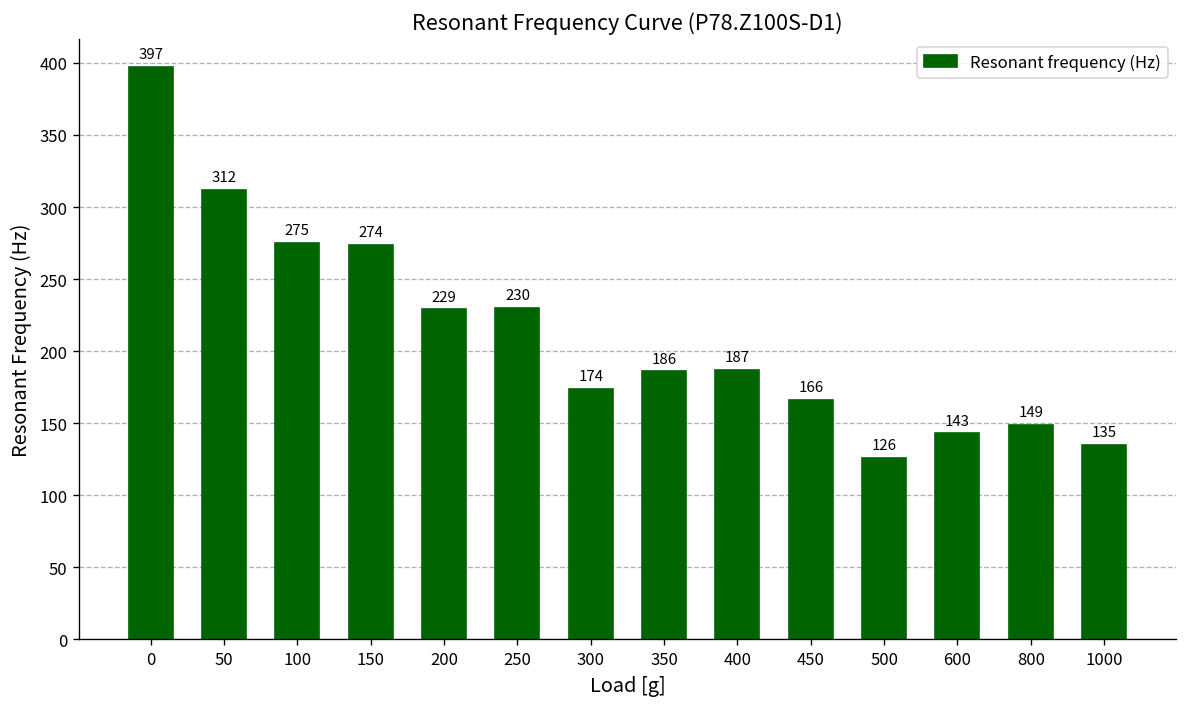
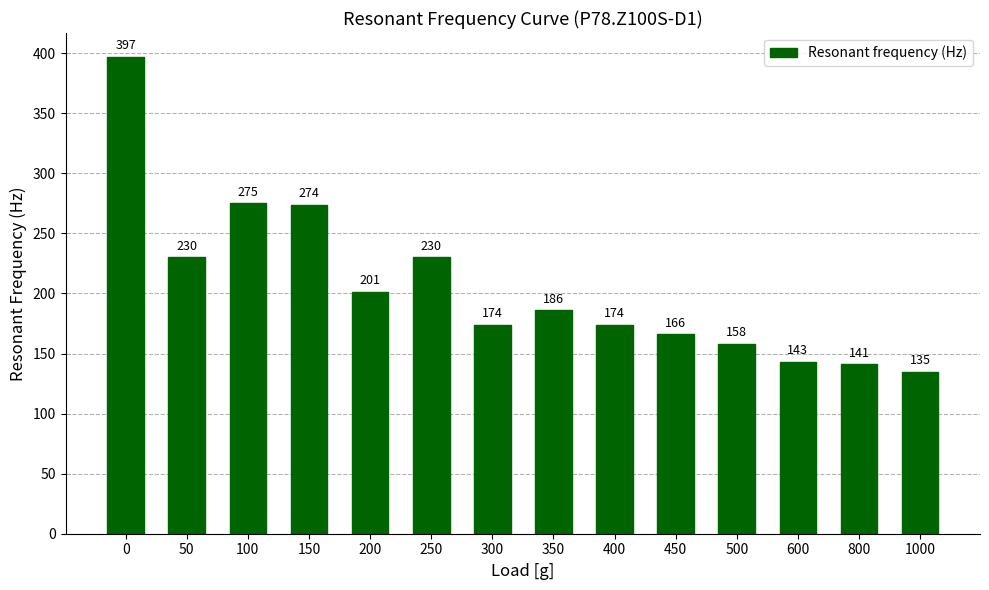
  {
    "0": 397,
-   "50": 312,
+   "50": 230,
    "100": 275,
    "150": 274,
-   "200": 229,
+   "200": 201,
    "250": 230,
    "300": 174,
    "350": 186,
-   "400": 187,
+   "400": 174,
    "450": 166,
-   "500": 126,
+   "500": 158,
    "600": 143,
-   "800": 149,
+   "800": 141,
    "1000": 135
  }
